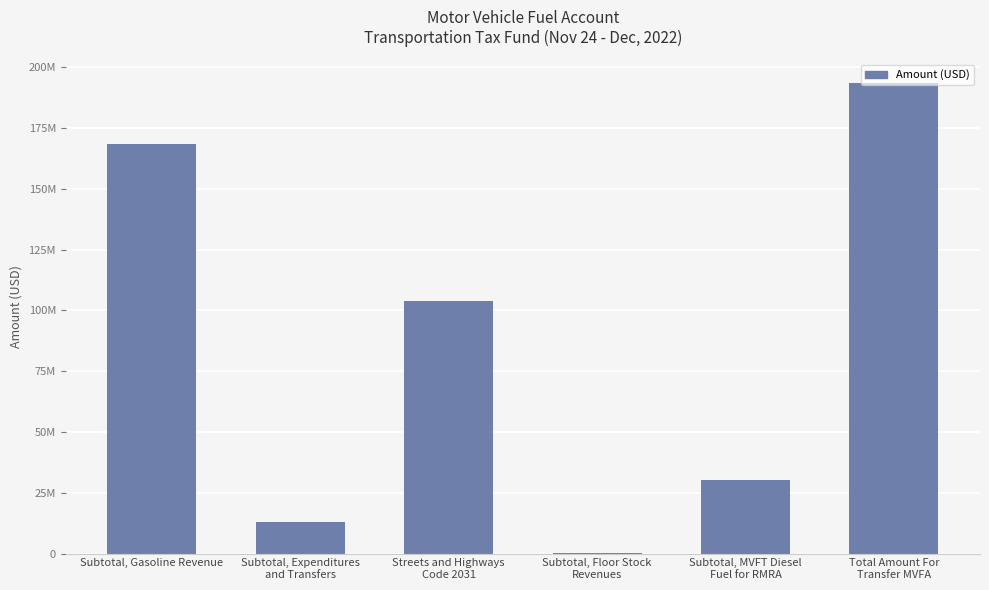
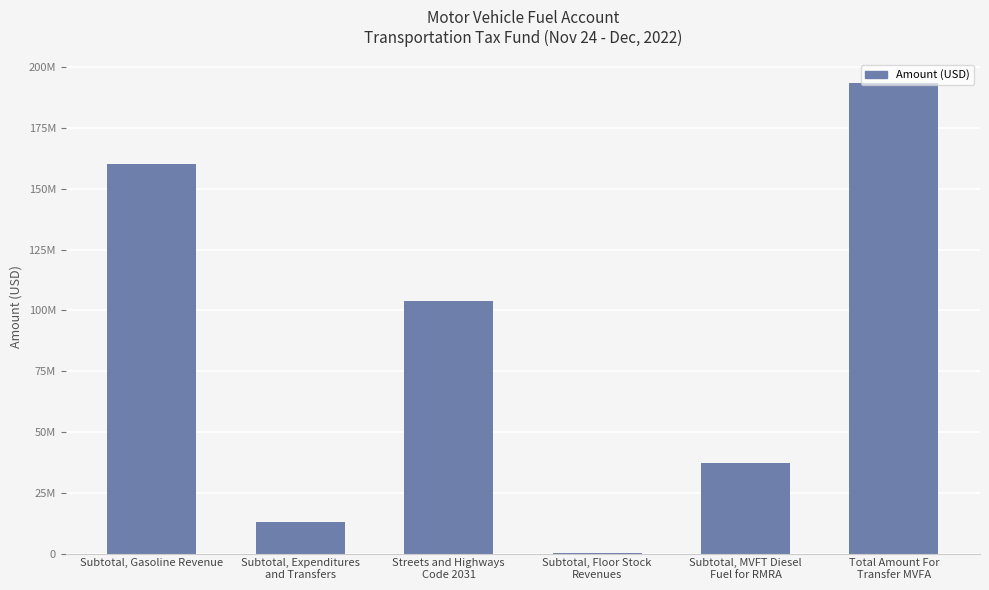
  {
-   "Subtotal, Gasoline Revenue": 168000000,
+   "Subtotal, Gasoline Revenue": 160000000,
    "Subtotal, Expenditures and Transfers": 13000000,
    "Streets and Highways Code 2031": 104000000,
-   "Subtotal, MVFT Diesel Fuel for RMRA": 30000000
+   "Subtotal, MVFT Diesel Fuel for RMRA": 37000000
  }
